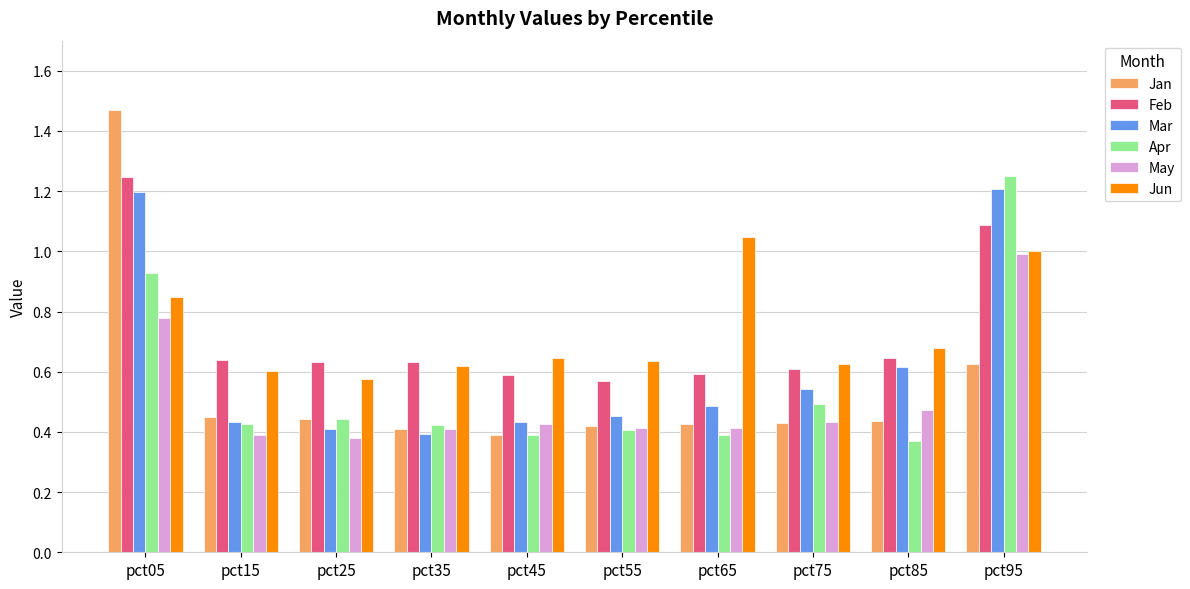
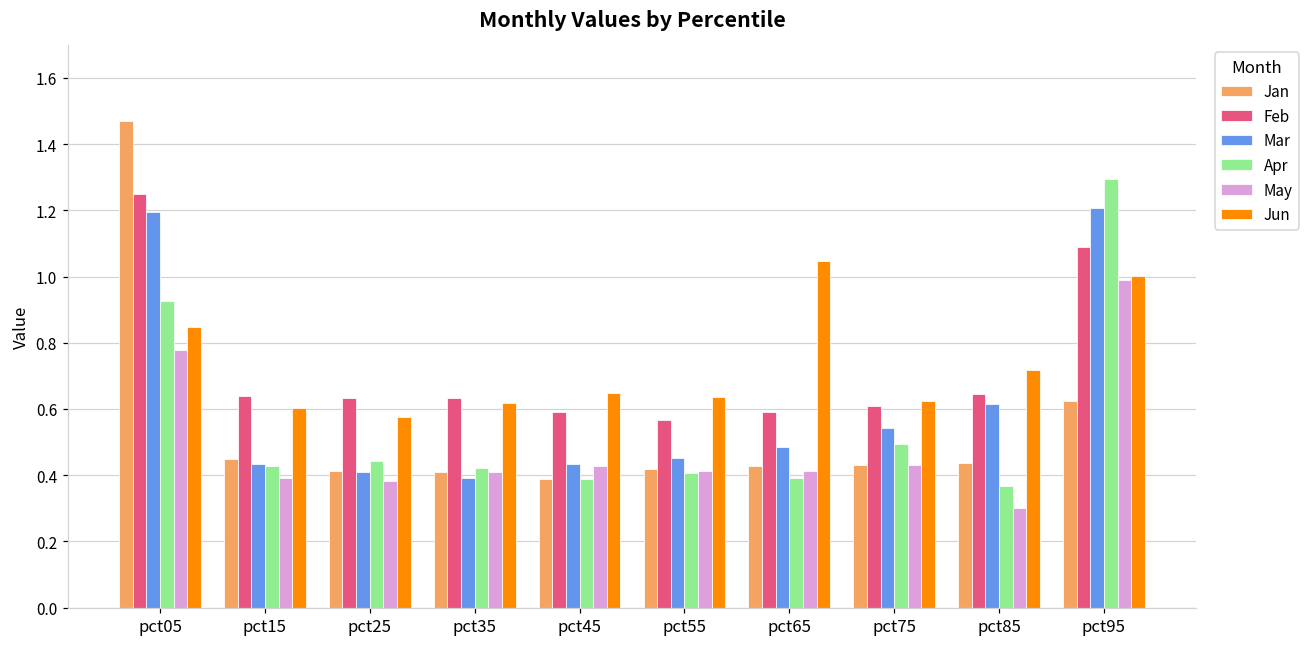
  {
    "Jan": {
      "pct05": 1.47,
      "pct15": 0.45,
-     "pct25": 0.44,
+     "pct25": 0.41,
      "pct35": 0.41,
      "pct45": 0.39,
      "pct55": 0.42,
      "pct65": 0.43,
      "pct75": 0.43,
      "pct85": 0.44,
      "pct95": 0.62
    },
    "Feb": {
      "pct05": 1.25,
      "pct15": 0.64,
      "pct25": 0.63,
      "pct35": 0.63,
      "pct45": 0.59,
      "pct55": 0.57,
      "pct65": 0.59,
      "pct75": 0.61,
      "pct85": 0.65,
      "pct95": 1.09
    },
    "Mar": {
      "pct05": 1.20,
      "pct15": 0.43,
      "pct25": 0.41,
      "pct35": 0.39,
      "pct45": 0.43,
      "pct55": 0.45,
      "pct65": 0.49,
      "pct75": 0.54,
      "pct85": 0.62,
      "pct95": 1.21
    },
    "Apr": {
      "pct05": 0.93,
      "pct15": 0.43,
      "pct25": 0.44,
      "pct35": 0.42,
      "pct45": 0.39,
      "pct55": 0.41,
      "pct65": 0.39,
      "pct75": 0.49,
      "pct85": 0.37,
-     "pct95": 1.25
+     "pct95": 1.29
    },
    "May": {
      "pct05": 0.78,
      "pct15": 0.39,
      "pct25": 0.38,
      "pct35": 0.41,
      "pct45": 0.43,
      "pct55": 0.41,
      "pct65": 0.41,
      "pct75": 0.43,
-     "pct85": 0.47,
+     "pct85": 0.30,
      "pct95": 0.99
    },
    "Jun": {
      "pct05": 0.85,
      "pct15": 0.60,
      "pct25": 0.58,
      "pct35": 0.62,
      "pct45": 0.65,
      "pct55": 0.64,
      "pct65": 1.05,
      "pct75": 0.62,
-     "pct85": 0.68,
+     "pct85": 0.72,
      "pct95": 1.00
    }
  }
